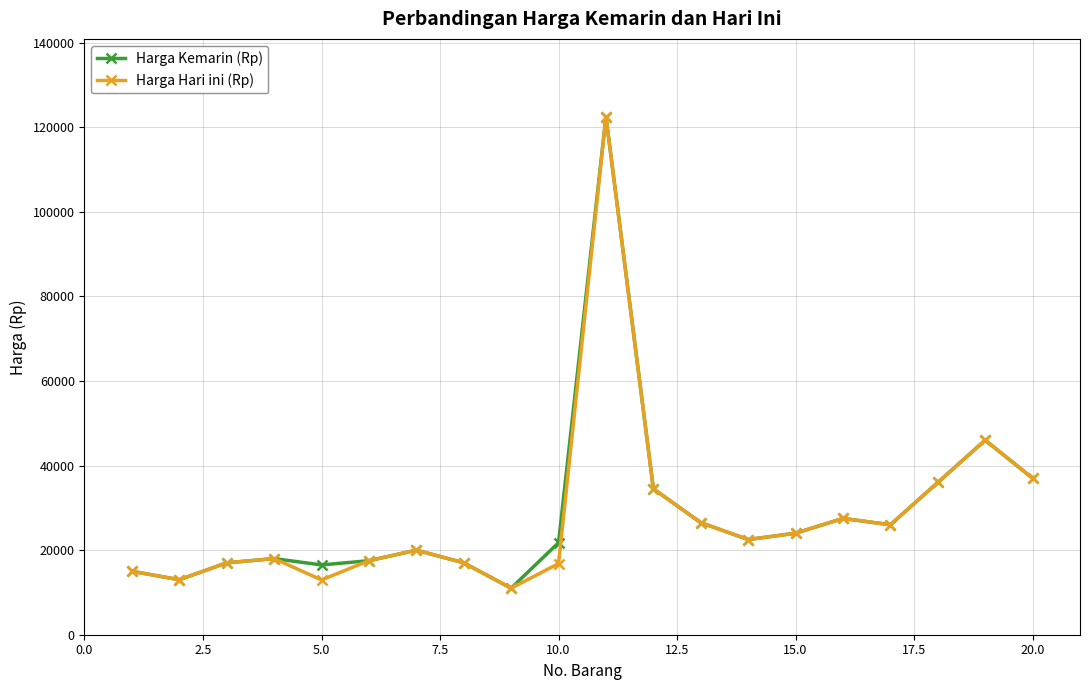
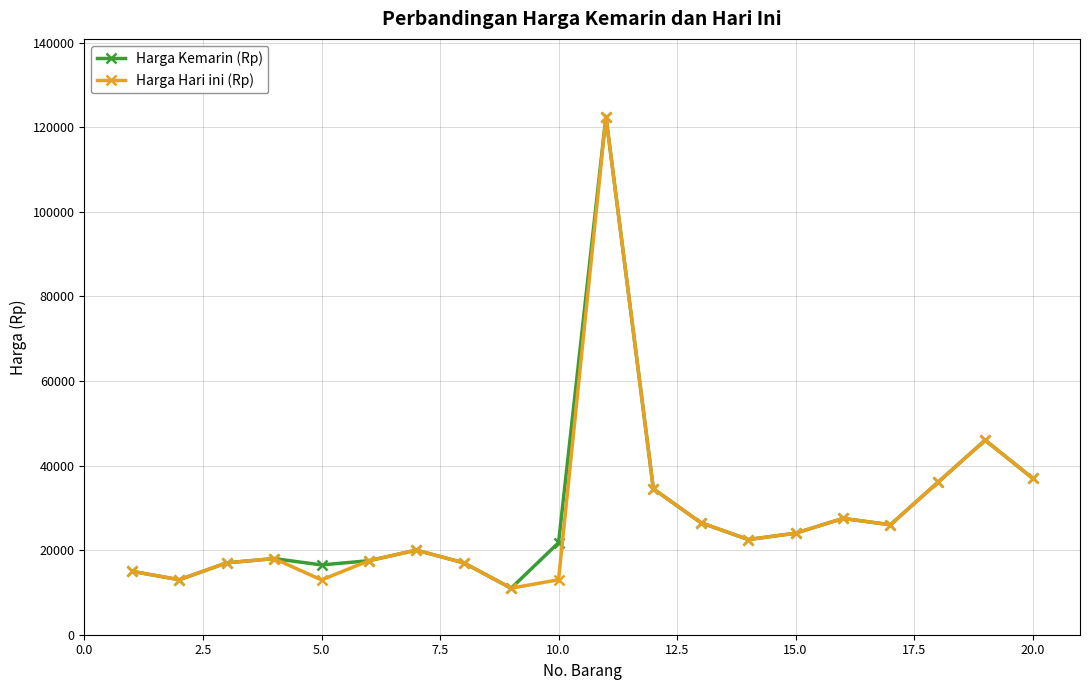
  {
    "Harga Kemarin (Rp)": {
      "5.0": 17000,
      "10.0": 22000
    },
    "Harga Hari ini (Rp)": {
      "5.0": 13000,
-     "10.0": 17000
+     "10.0": 13000
    }
  }
